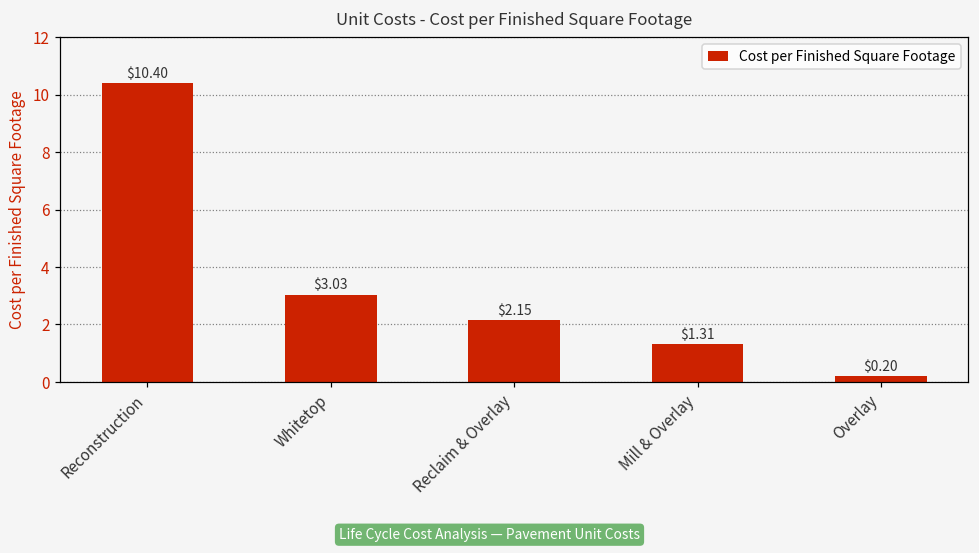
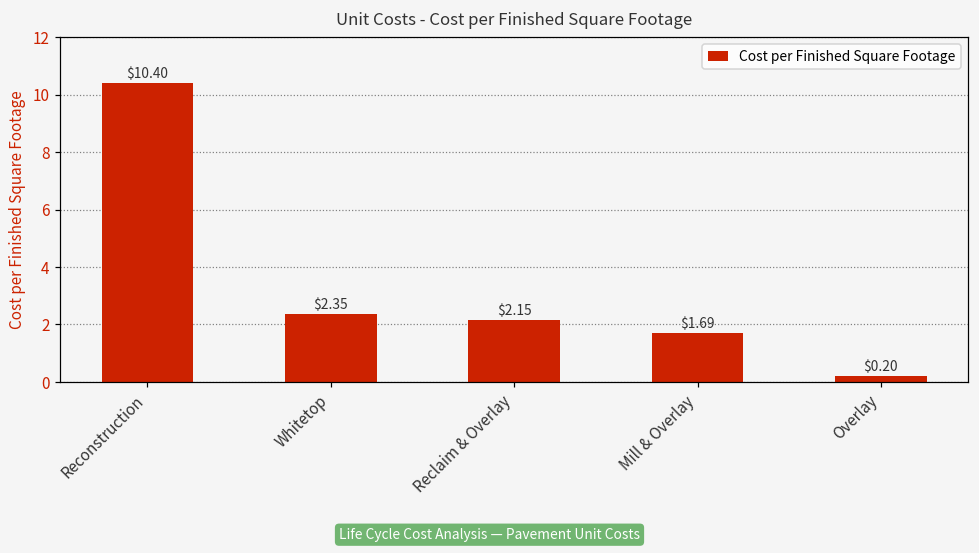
  {
    "Reconstruction": "$10.40",
-   "Whitetop": "$3.03",
+   "Whitetop": "$2.35",
    "Reclaim & Overlay": "$2.15",
-   "Mill & Overlay": "$1.31",
+   "Mill & Overlay": "$1.69",
    "Overlay": "$0.20"
  }
